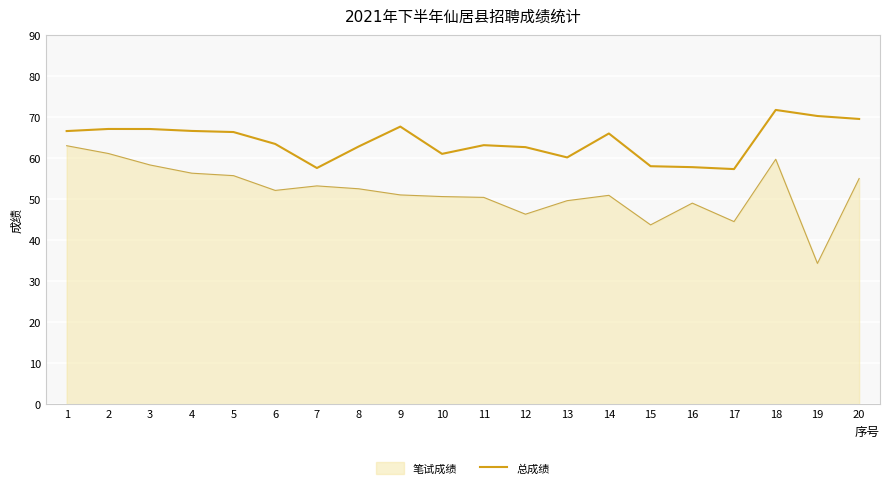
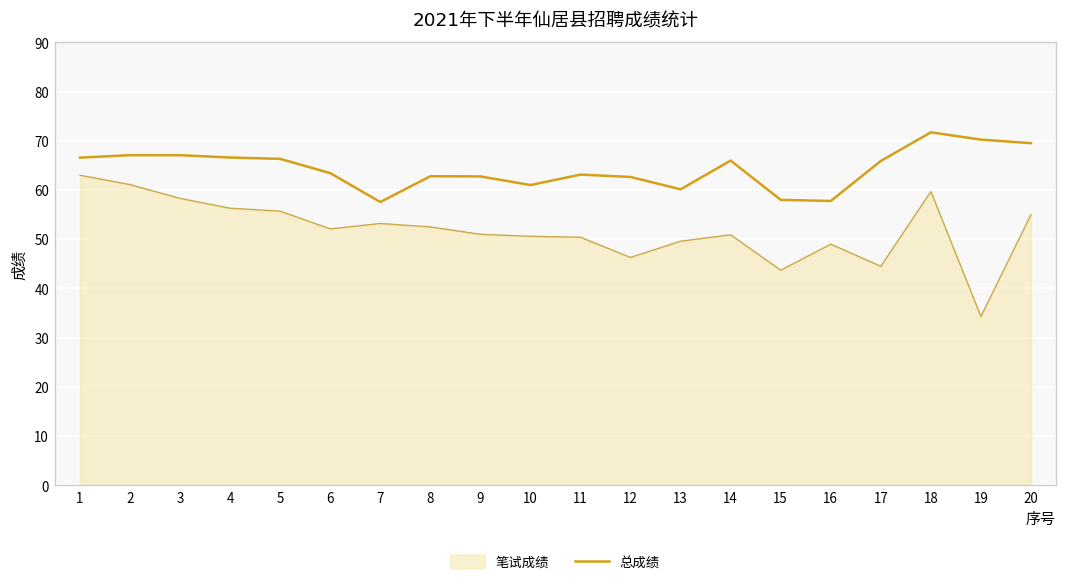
  {
    "笔试成绩": {
      "1": 63,
      "2": 61,
      "3": 58,
      "4": 56,
      "5": 56,
      "6": 52,
      "7": 53,
      "8": 53,
      "9": 51,
      "10": 51,
      "11": 50,
      "12": 46,
      "13": 50,
      "14": 51,
      "15": 44,
      "16": 49,
      "17": 45,
      "18": 60,
      "19": 34,
      "20": 55
    },
    "总成绩": {
      "1": 67,
      "2": 67,
      "3": 67,
      "4": 67,
      "5": 66,
      "6": 63,
      "7": 58,
      "8": 63,
-     "9": 68,
+     "9": 63,
      "10": 61,
      "11": 63,
      "12": 63,
      "13": 60,
      "14": 66,
      "15": 58,
      "16": 58,
-     "17": 57,
+     "17": 66,
      "18": 72,
      "19": 70,
      "20": 70
    }
  }
